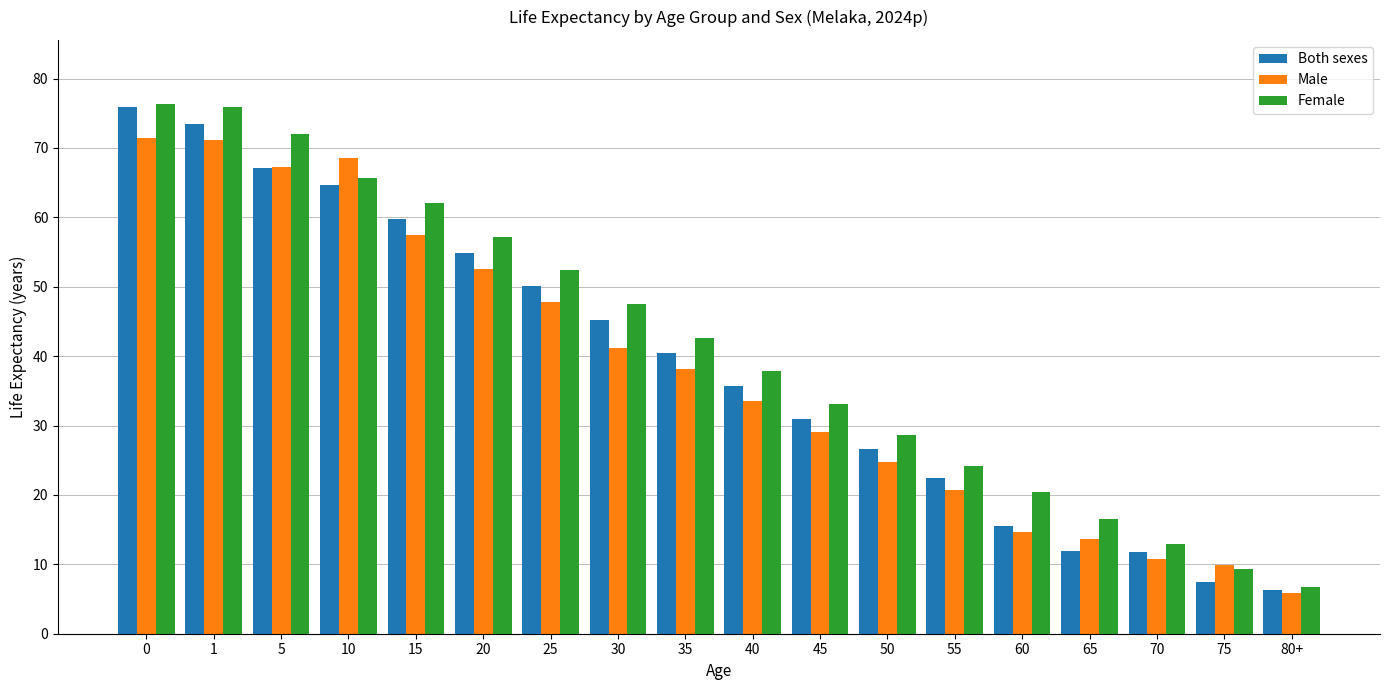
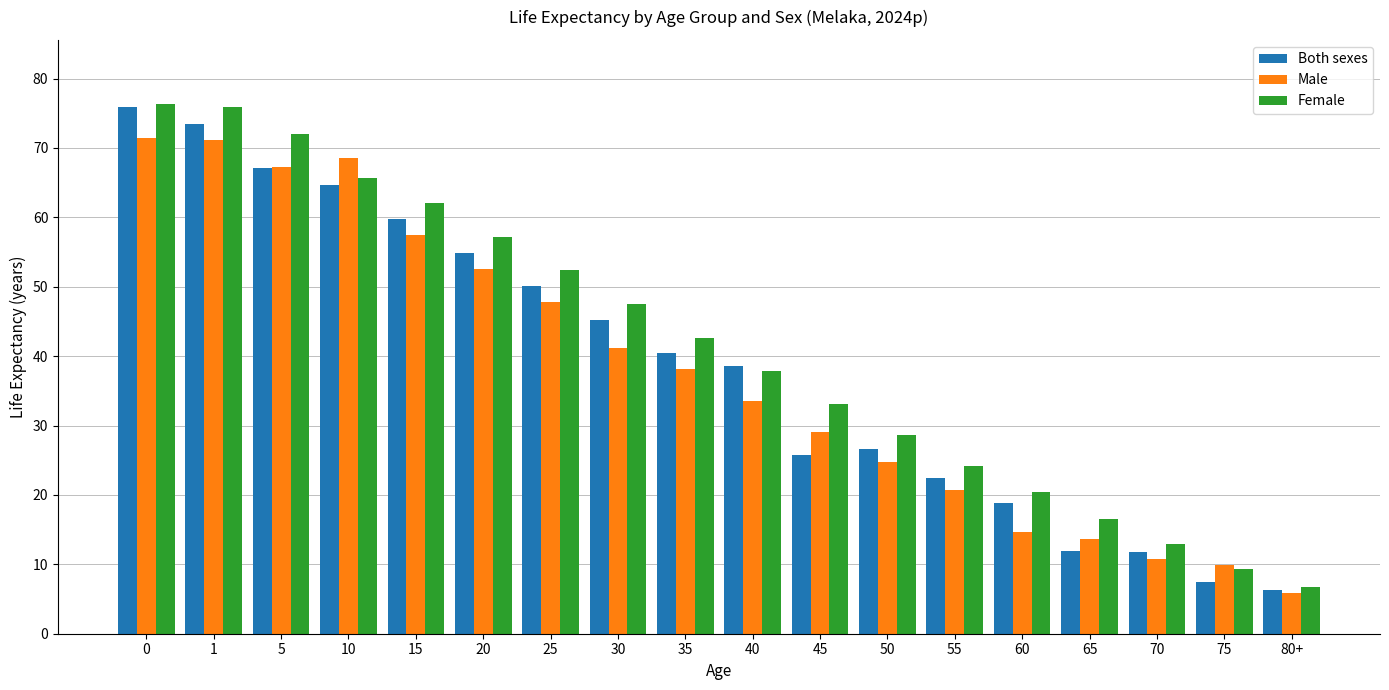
  {
    "Both sexes": {
      "0": 76,
      "1": 74,
      "5": 67,
      "10": 65,
      "15": 60,
      "20": 55,
      "25": 50,
      "30": 45,
      "35": 40,
-     "40": 36,
-     "45": 31,
+     "40": 39,
+     "45": 26,
      "50": 27,
      "55": 23,
-     "60": 16,
+     "60": 19,
      "65": 12,
      "70": 12,
      "75": 7,
      "80+": 6
    },
    "Male": {
      "0": 72,
      "1": 71,
      "5": 67,
      "10": 69,
      "15": 57,
      "20": 53,
      "25": 48,
      "30": 41,
      "35": 38,
      "40": 34,
      "45": 29,
      "50": 25,
      "55": 21,
      "60": 15,
      "65": 14,
      "70": 11,
      "75": 10,
      "80+": 6
    },
    "Female": {
      "0": 76,
      "1": 76,
      "5": 72,
      "10": 66,
      "15": 62,
      "20": 57,
      "25": 52,
      "30": 48,
      "35": 43,
      "40": 38,
      "45": 33,
      "50": 29,
      "55": 24,
      "60": 20,
      "65": 17,
      "70": 13,
      "75": 9,
      "80+": 7
    }
  }
